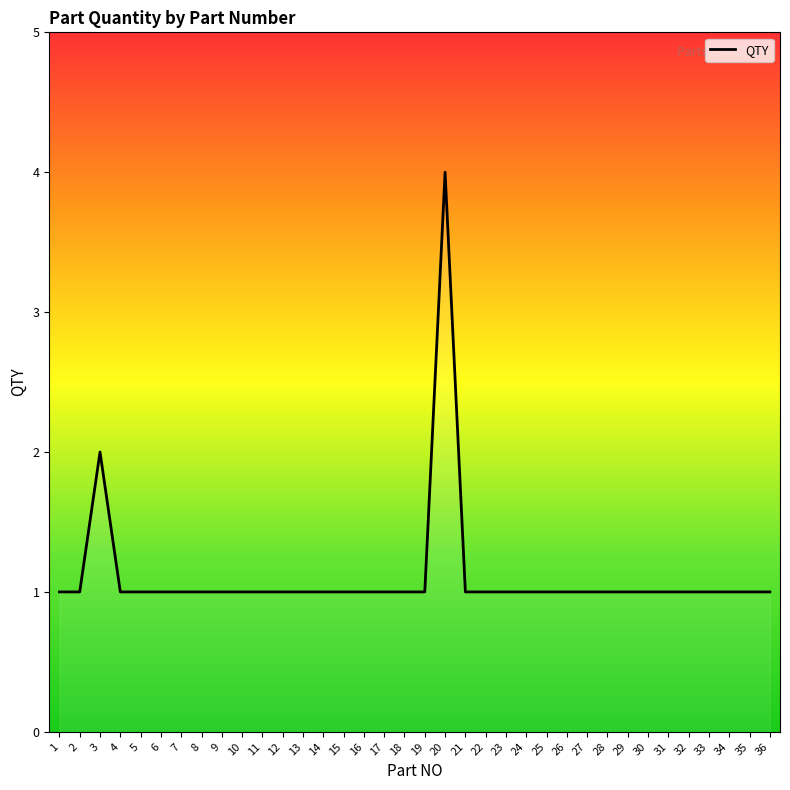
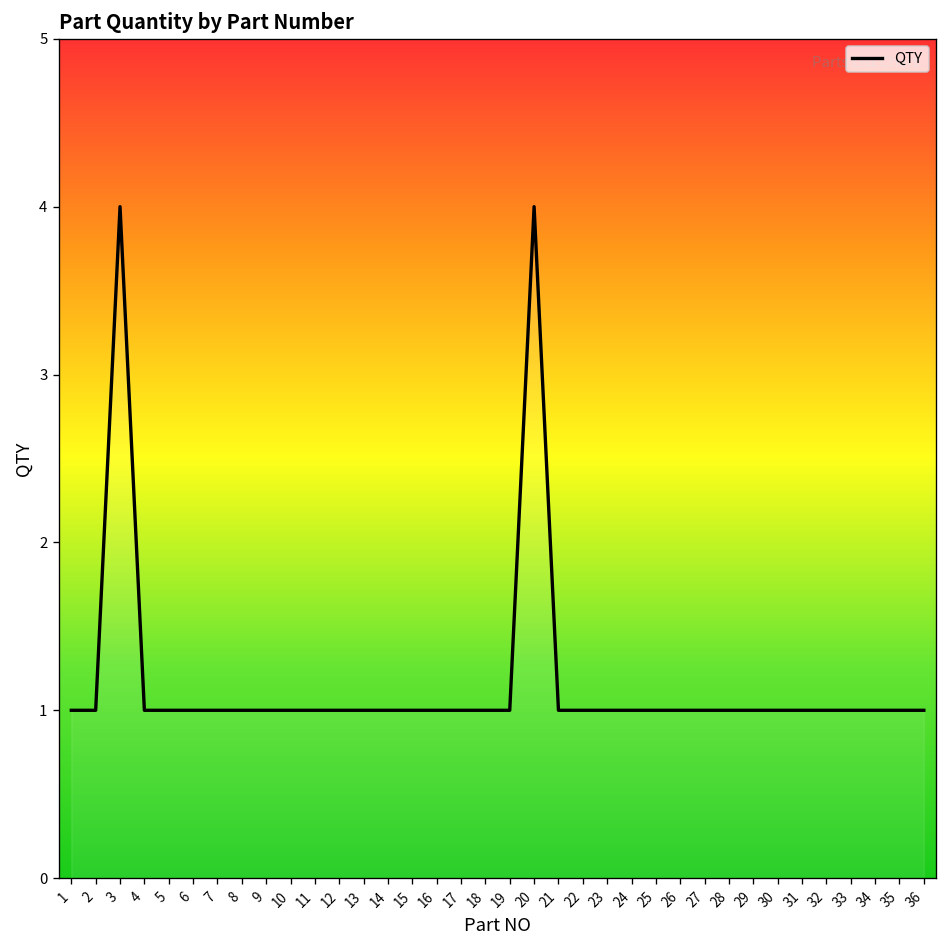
  {
    "1": 1,
    "2": 1,
-   "3": 2,
+   "3": 4,
    "4": 1,
    "5": 1,
    "6": 1,
    "7": 1,
    "8": 1,
    "9": 1,
    "10": 1,
    "11": 1,
    "12": 1,
    "13": 1,
    "14": 1,
    "15": 1,
    "16": 1,
    "17": 1,
    "18": 1,
    "19": 1,
    "20": 4,
    "21": 1,
    "22": 1,
    "23": 1,
    "24": 1,
    "25": 1,
    "26": 1,
    "27": 1,
    "28": 1,
    "29": 1,
    "30": 1,
    "31": 1,
    "32": 1,
    "33": 1,
    "34": 1,
    "35": 1,
    "36": 1
  }
